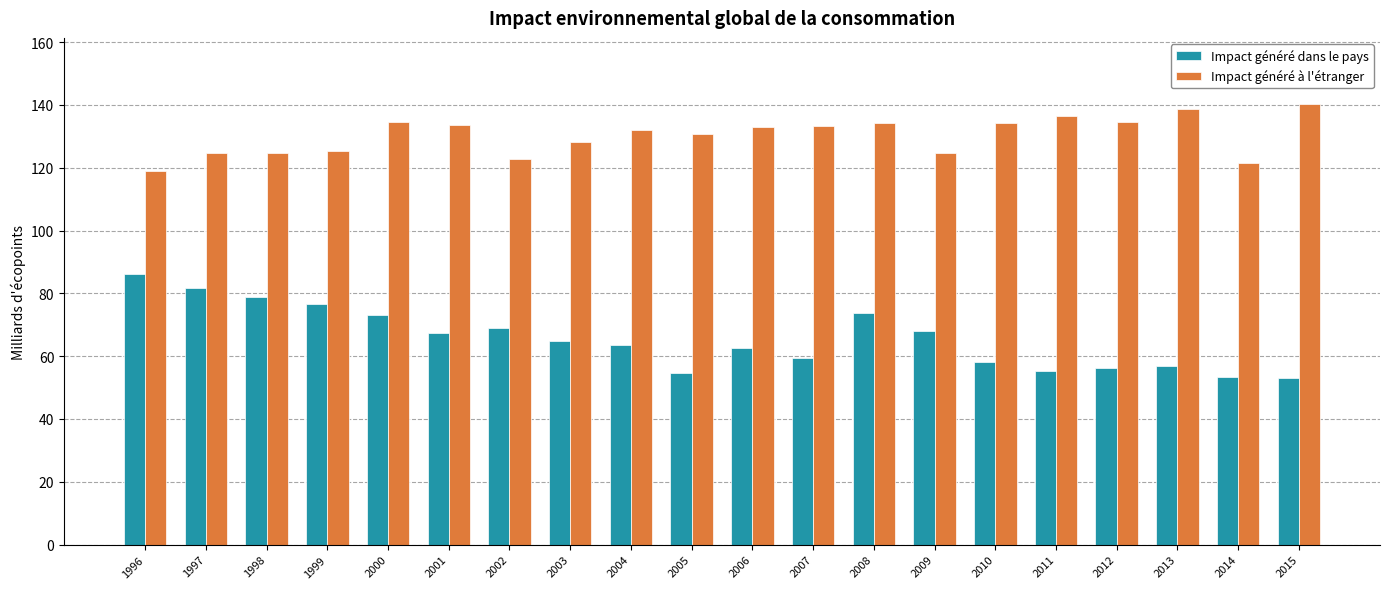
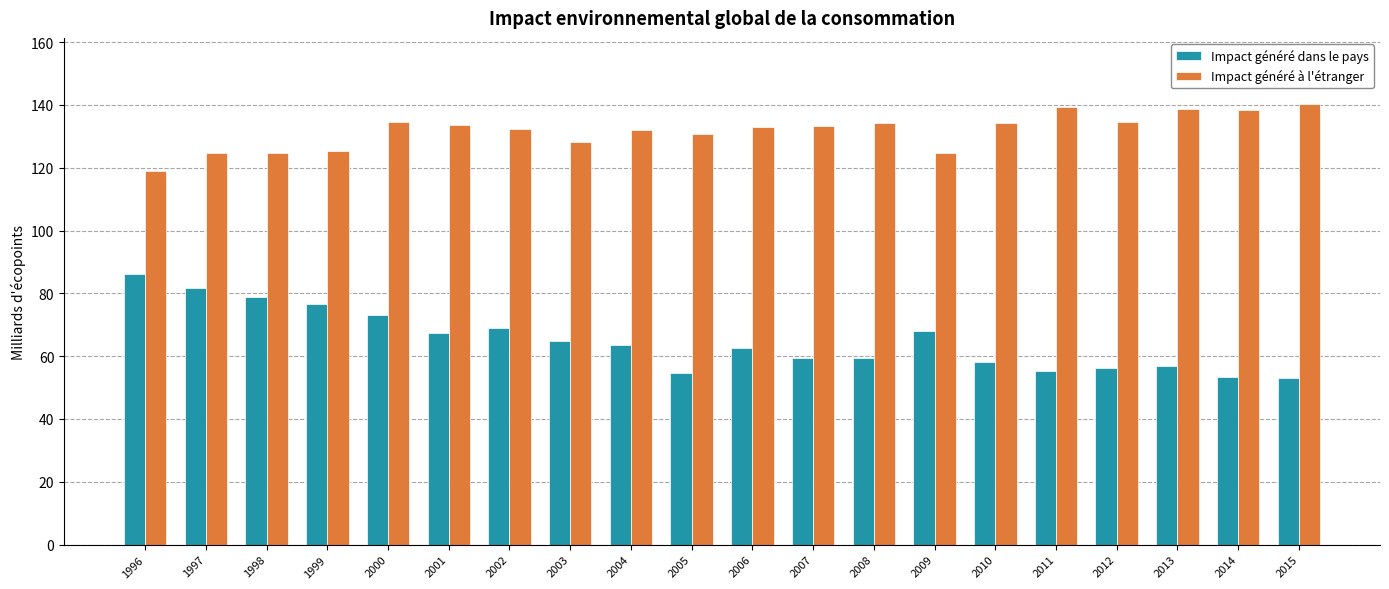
  {
    "Impact généré dans le pays": {
      "1996": 86,
      "1997": 82,
      "1998": 79,
      "1999": 77,
      "2000": 73,
      "2001": 67,
      "2002": 69,
      "2003": 65,
      "2004": 64,
      "2005": 55,
      "2006": 63,
      "2007": 59,
-     "2008": 74,
+     "2008": 59,
      "2009": 68,
      "2010": 58,
      "2011": 55,
      "2012": 56,
      "2013": 57,
      "2014": 53,
      "2015": 53
    },
    "Impact généré à l'étranger": {
      "1996": 119,
      "1997": 125,
      "1998": 125,
      "1999": 125,
      "2000": 135,
      "2001": 134,
-     "2002": 123,
+     "2002": 132,
      "2003": 128,
      "2004": 132,
      "2005": 131,
      "2006": 133,
      "2007": 133,
      "2008": 134,
      "2009": 125,
      "2010": 134,
-     "2011": 136,
+     "2011": 139,
      "2012": 135,
      "2013": 139,
-     "2014": 121,
+     "2014": 138,
      "2015": 140
    }
  }
